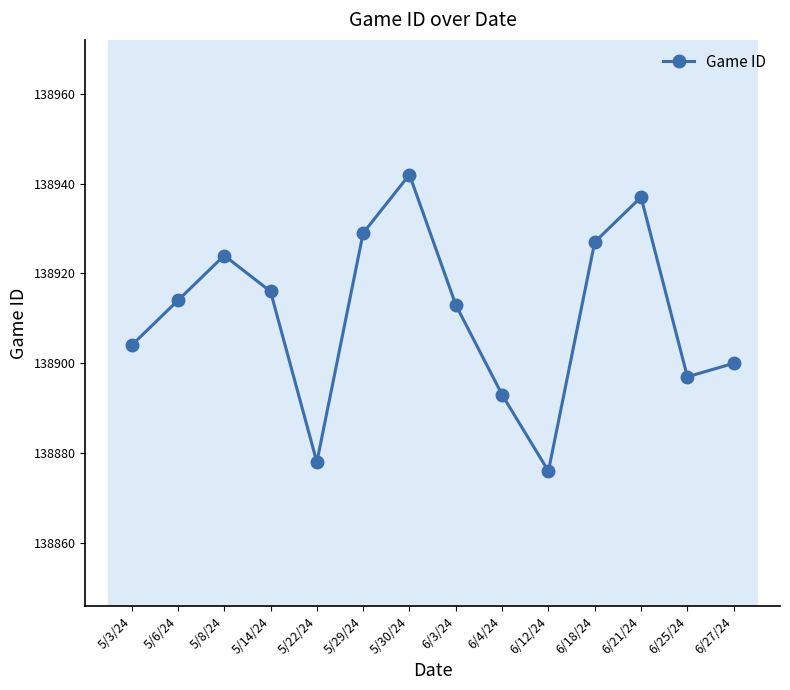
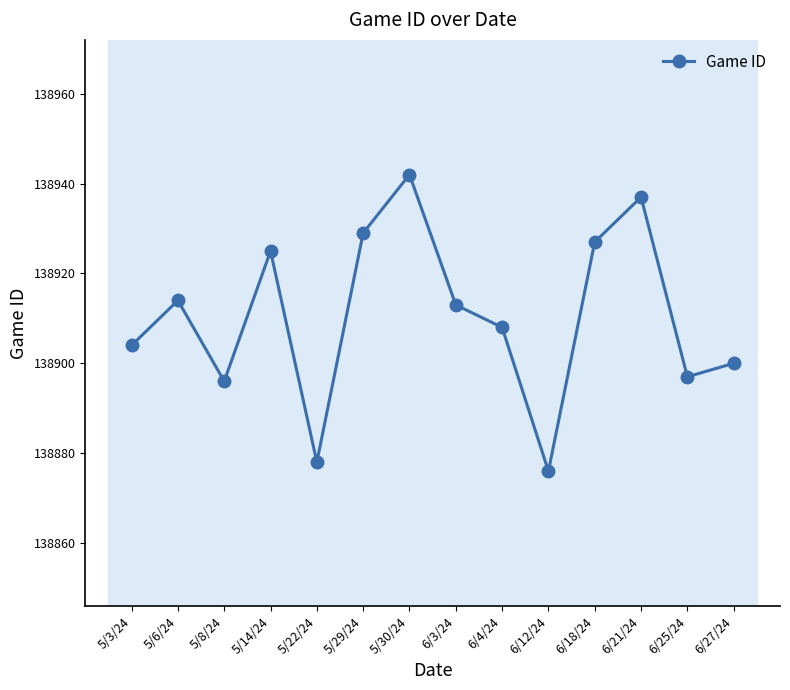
  {
    "5/3/24": 138904,
    "5/6/24": 138914,
-   "5/8/24": 138924,
-   "5/14/24": 138916,
+   "5/8/24": 138896,
+   "5/14/24": 138925,
    "5/22/24": 138878,
    "5/29/24": 138929,
    "5/30/24": 138942,
    "6/3/24": 138913,
-   "6/4/24": 138893,
+   "6/4/24": 138908,
    "6/12/24": 138876,
    "6/18/24": 138927,
    "6/21/24": 138937,
    "6/25/24": 138897,
    "6/27/24": 138900
  }
